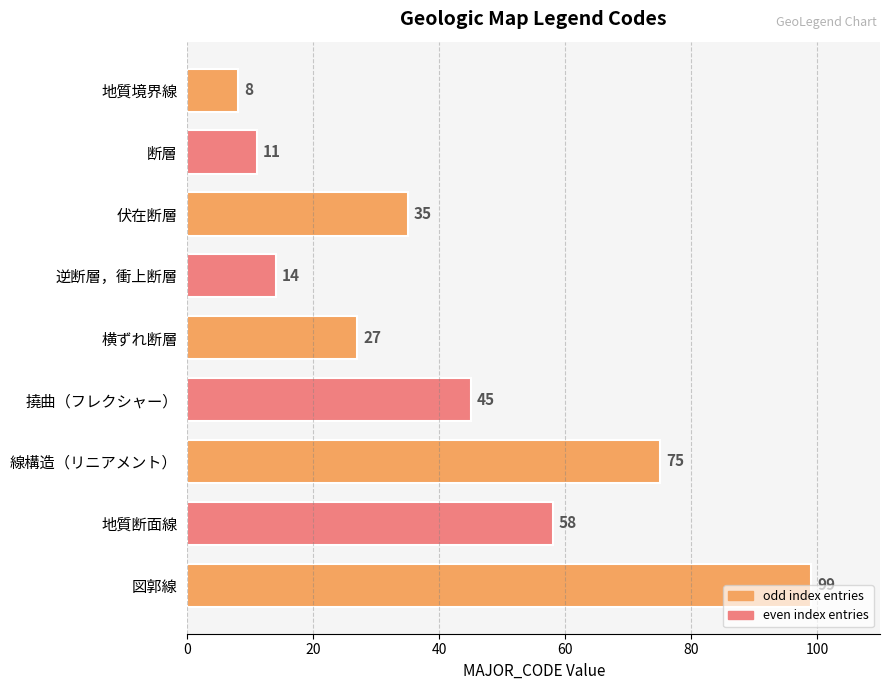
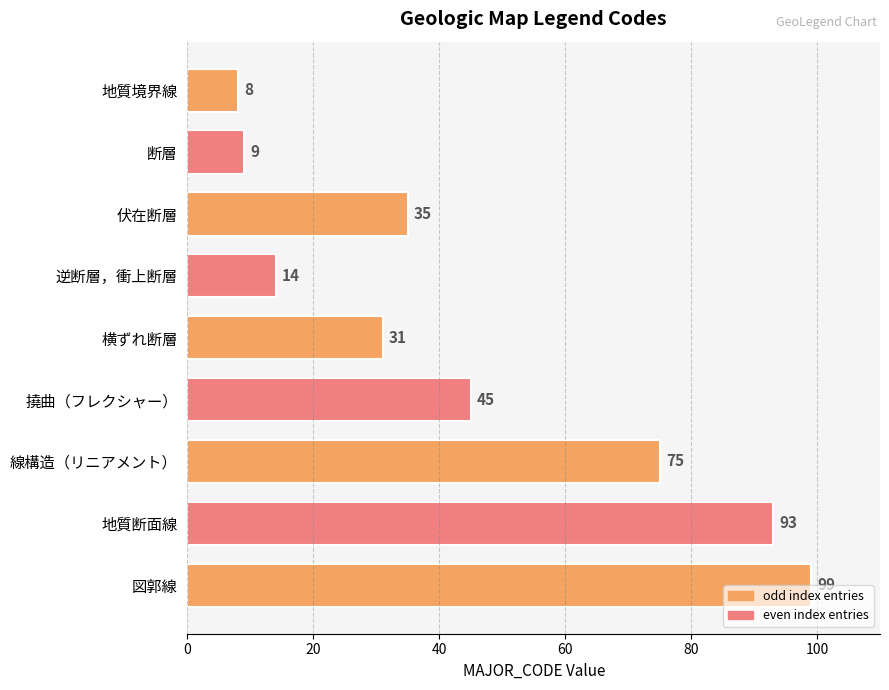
  {
    "地質境界線": 8,
-   "断層": 11,
+   "断層": 9,
    "伏在断層": 35,
    "逆断層，衝上断層": 14,
-   "横ずれ断層": 27,
+   "横ずれ断層": 31,
    "撓曲（フレクシャー）": 45,
    "線構造（リニアメント）": 75,
-   "地質断面線": 58
+   "地質断面線": 93
  }
